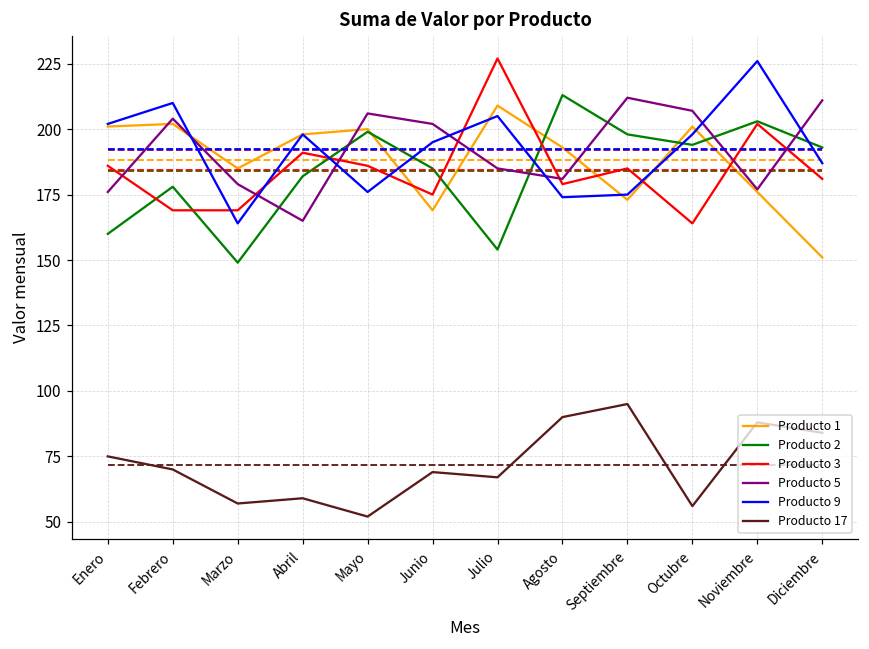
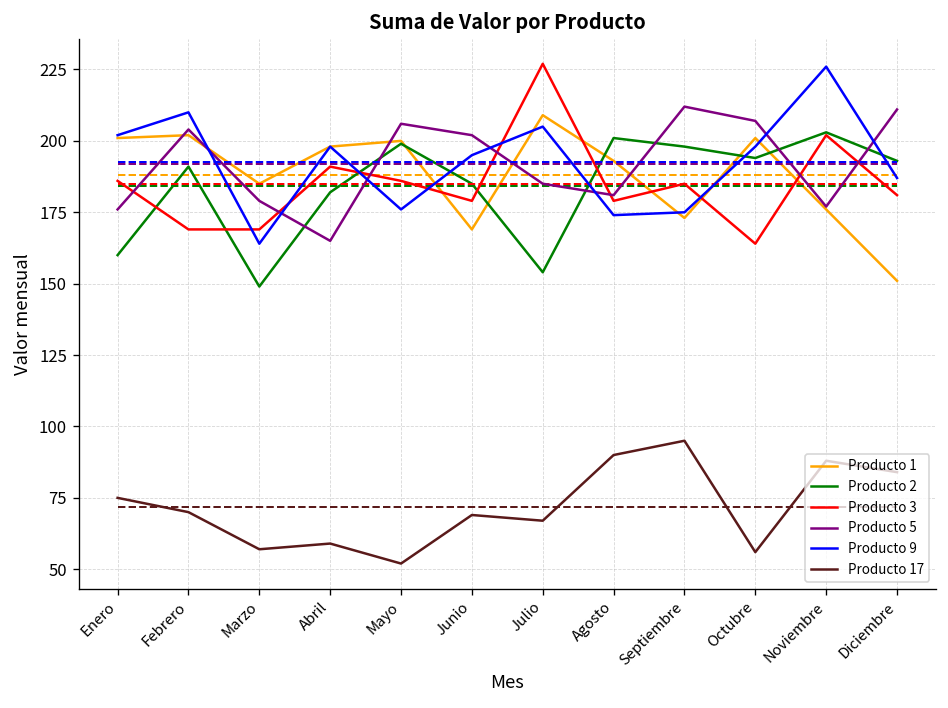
  {
    "Producto 1": {
      "Febrero": 202,
      "Marzo": 185,
      "Junio": 169,
      "Julio": 209,
      "Agosto": 193,
      "Septiembre": 173,
      "Octubre": 201,
      "Diciembre": 151
    },
    "Producto 2": {
      "Enero": 160,
-     "Febrero": 178,
+     "Febrero": 191,
      "Marzo": 149,
      "Abril": 182,
      "Junio": 185,
      "Julio": 154,
-     "Agosto": 213,
+     "Agosto": 201,
      "Septiembre": 198,
      "Octubre": 194,
      "Diciembre": 193
    },
    "Producto 3": {
      "Enero": 186,
      "Febrero": 169,
      "Marzo": 169,
      "Abril": 191,
      "Mayo": 186,
-     "Junio": 175,
+     "Junio": 179,
      "Julio": 227,
      "Agosto": 179,
      "Septiembre": 185,
      "Octubre": 164,
      "Diciembre": 181
    },
    "Producto 5": {
      "Enero": 176,
      "Febrero": 204,
      "Marzo": 179,
      "Abril": 165,
      "Mayo": 206,
      "Junio": 202,
      "Julio": 185,
      "Agosto": 181,
      "Septiembre": 212,
      "Octubre": 207,
      "Diciembre": 211
    },
    "Producto 9": {
      "Febrero": 210,
      "Marzo": 164,
      "Mayo": 176,
      "Junio": 195,
      "Julio": 205,
      "Agosto": 174,
      "Septiembre": 175,
      "Octubre": 198,
      "Noviembre": 226,
      "Diciembre": 187
    },
    "Producto 17": {
      "Enero": 75,
      "Febrero": 70,
      "Marzo": 57,
      "Abril": 59,
      "Mayo": 52,
      "Junio": 69,
      "Julio": 67,
      "Agosto": 90,
      "Septiembre": 95,
      "Octubre": 56,
      "Noviembre": 88
    }
  }
